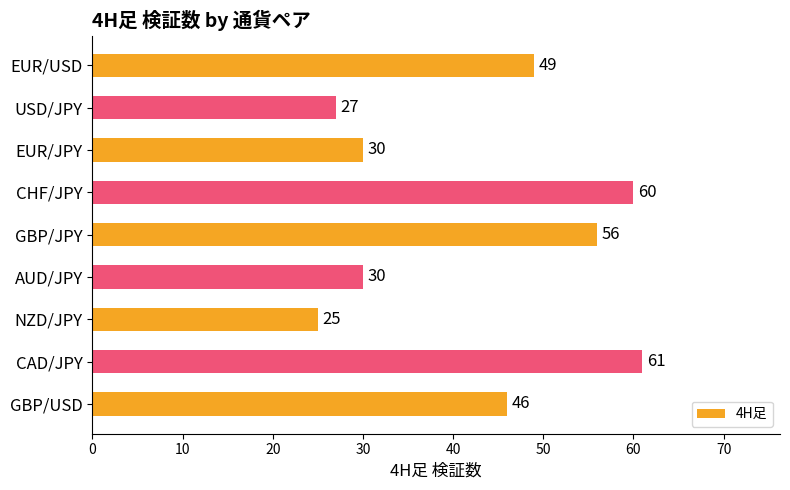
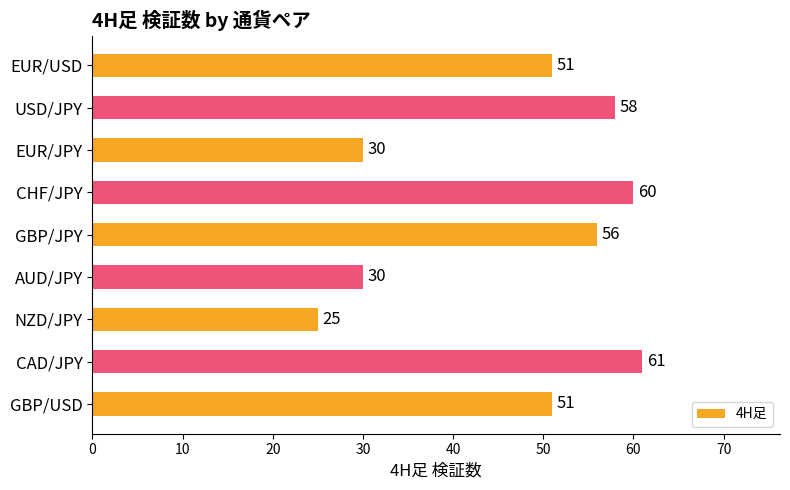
  {
-   "EUR/USD": 49,
-   "USD/JPY": 27,
+   "EUR/USD": 51,
+   "USD/JPY": 58,
    "EUR/JPY": 30,
    "CHF/JPY": 60,
    "GBP/JPY": 56,
    "AUD/JPY": 30,
    "NZD/JPY": 25,
    "CAD/JPY": 61,
-   "GBP/USD": 46
+   "GBP/USD": 51
  }
